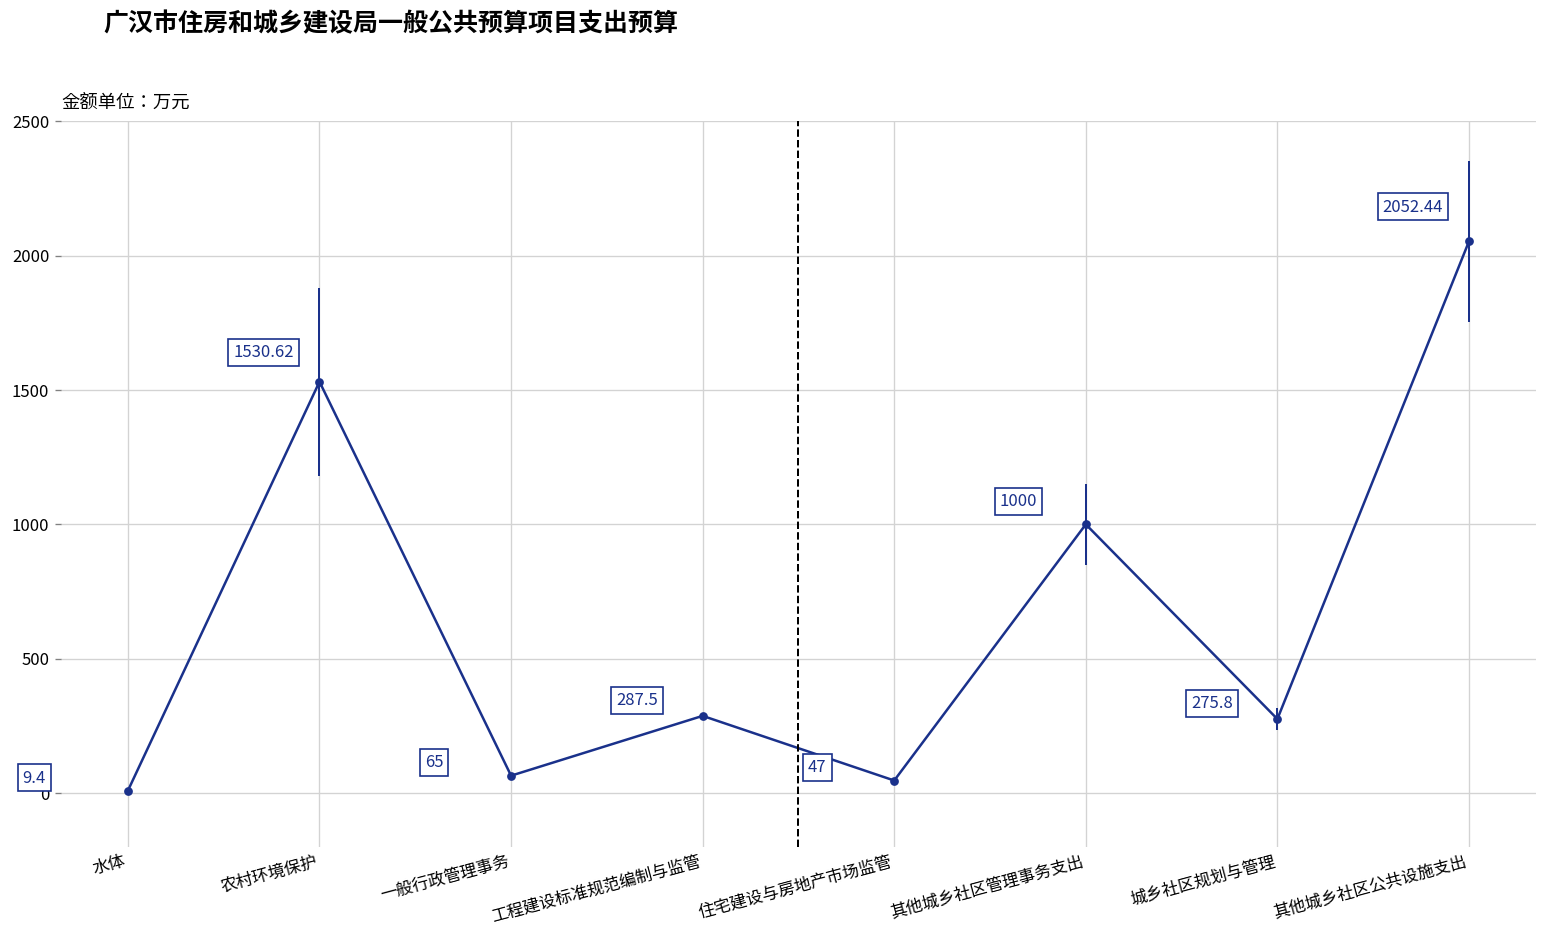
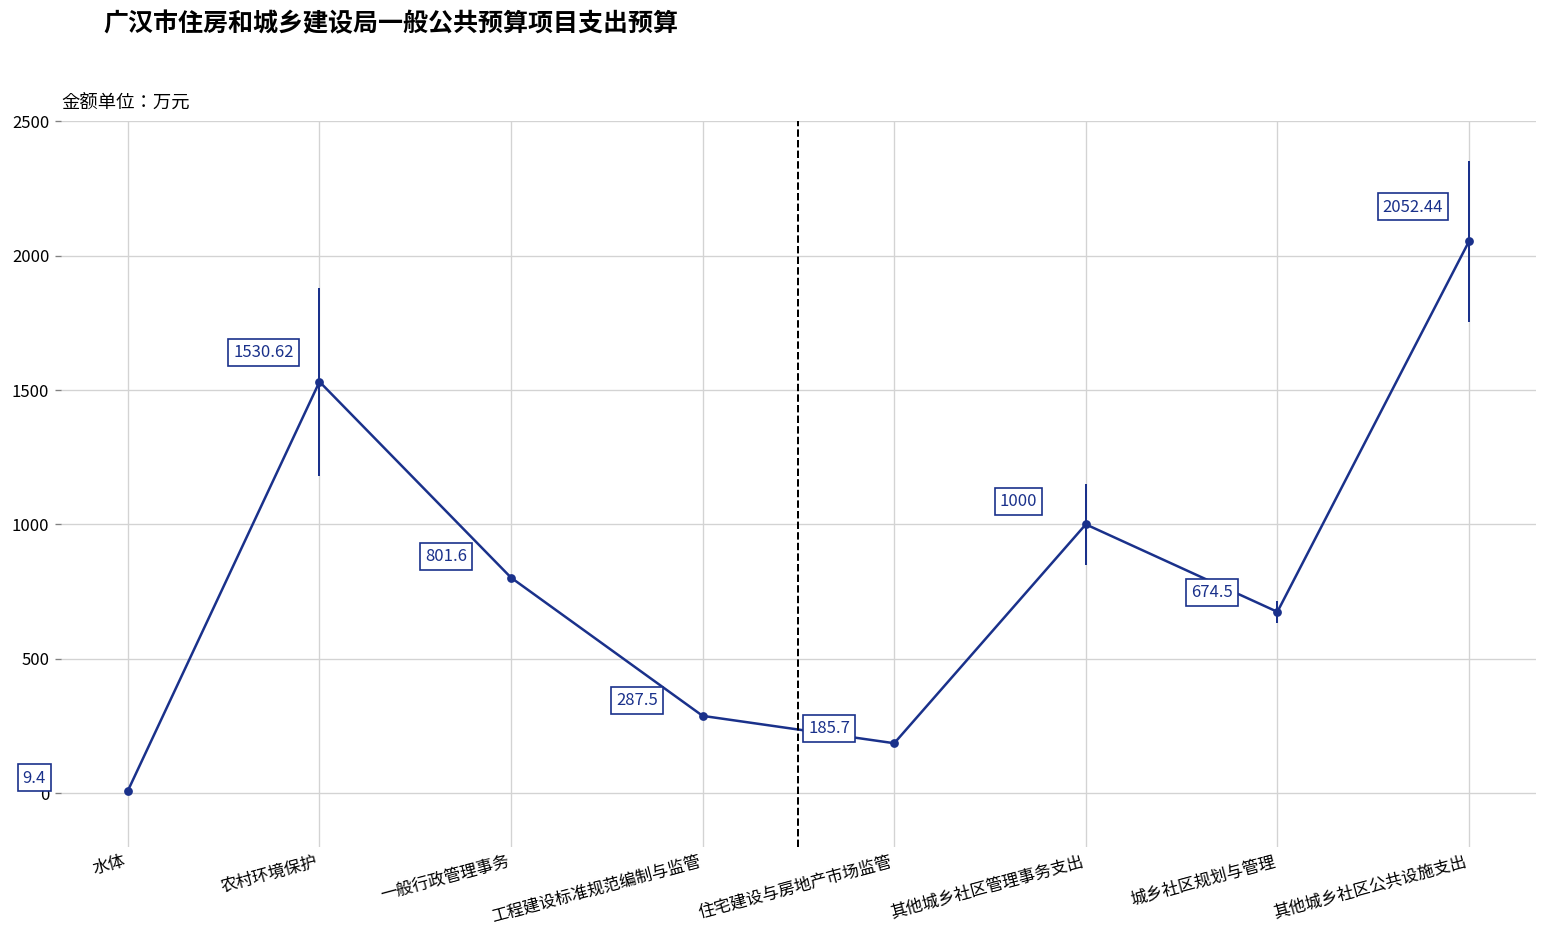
  {
-   "一般行政管理事务": 65,
-   "住宅建设与房地产市场监管": 47,
-   "城乡社区规划与管理": 275.8
+   "一般行政管理事务": 801.6,
+   "住宅建设与房地产市场监管": 185.7,
+   "城乡社区规划与管理": 674.5
  }
